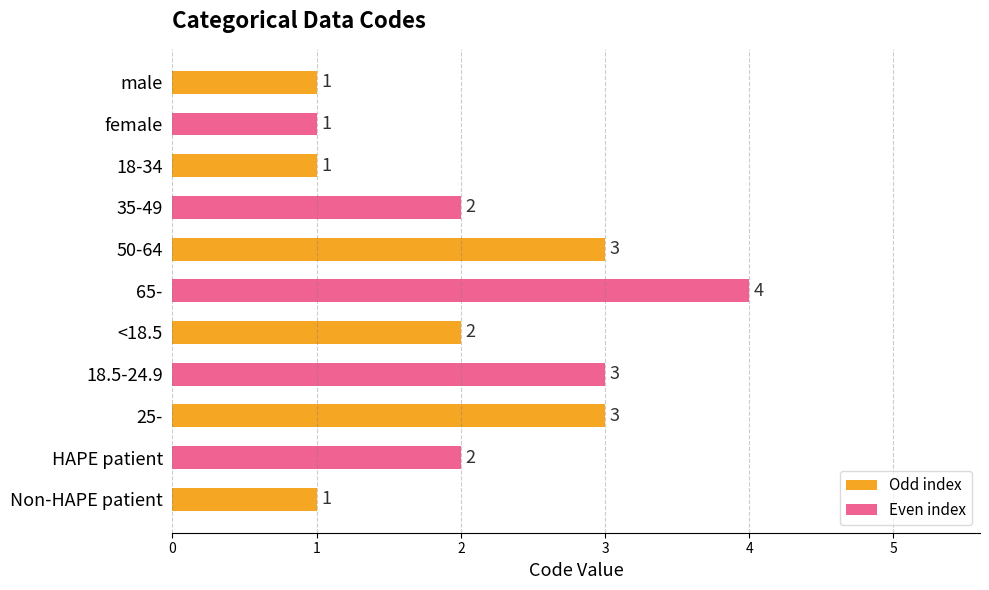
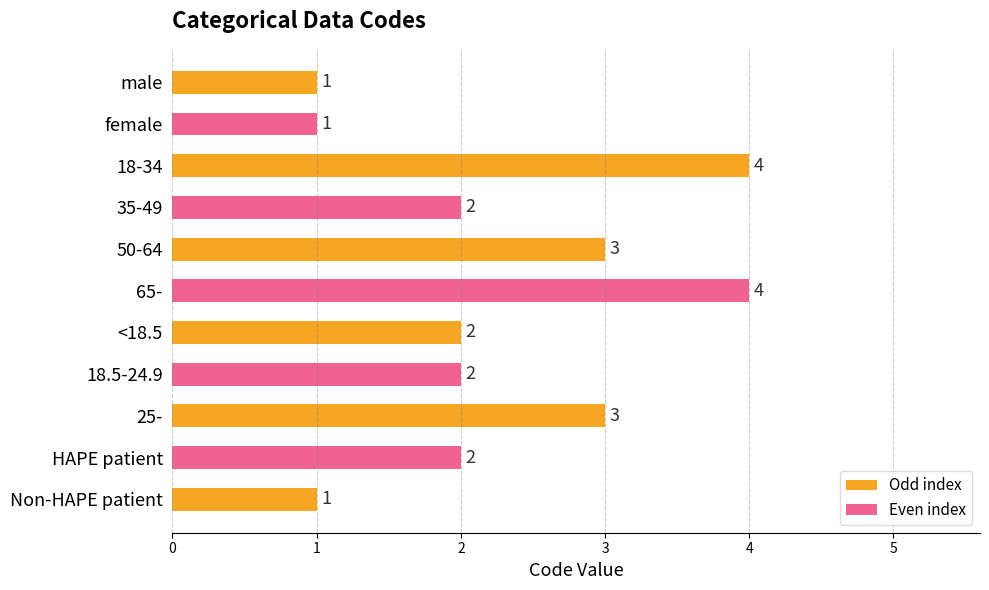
  {
    "male": 1,
    "female": 1,
-   "18-34": 1,
+   "18-34": 4,
    "35-49": 2,
    "50-64": 3,
    "65-": 4,
    "<18.5": 2,
-   "18.5-24.9": 3,
+   "18.5-24.9": 2,
    "25-": 3,
    "HAPE patient": 2,
    "Non-HAPE patient": 1
  }
